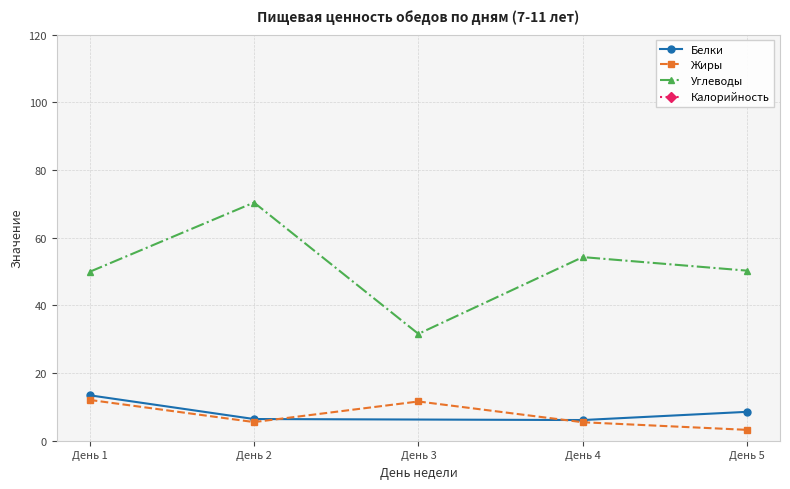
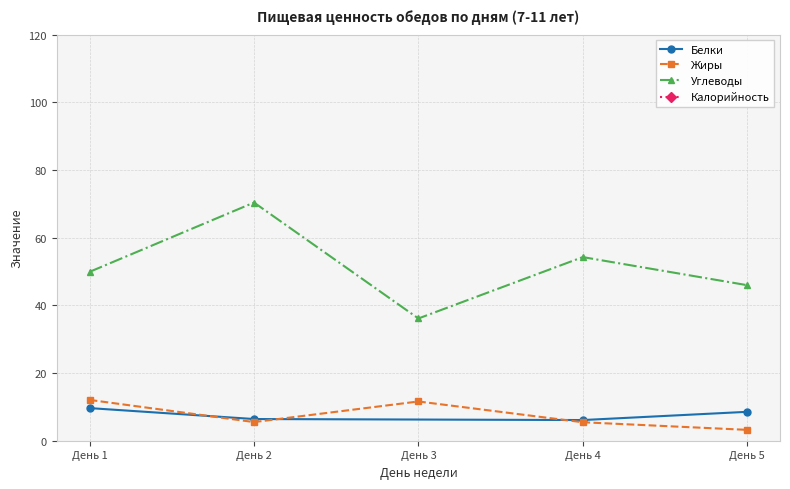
  {
    "Белки": {
-     "День 1": 13,
+     "День 1": 10,
      "День 2": 6,
      "День 5": 9
    },
    "Жиры": {
      "День 1": 12,
      "День 2": 6,
      "День 3": 12,
      "День 5": 3
    },
    "Углеводы": {
      "День 1": 50,
      "День 2": 70,
-     "День 3": 32,
+     "День 3": 36,
      "День 4": 54,
-     "День 5": 50
+     "День 5": 46
    }
  }
